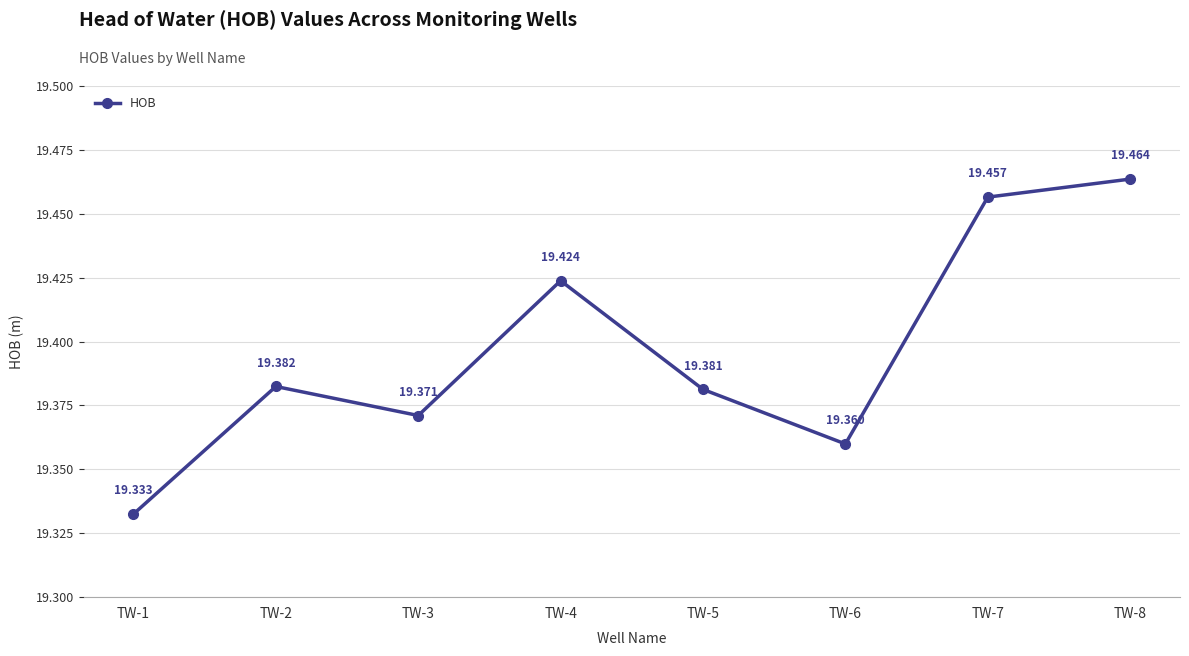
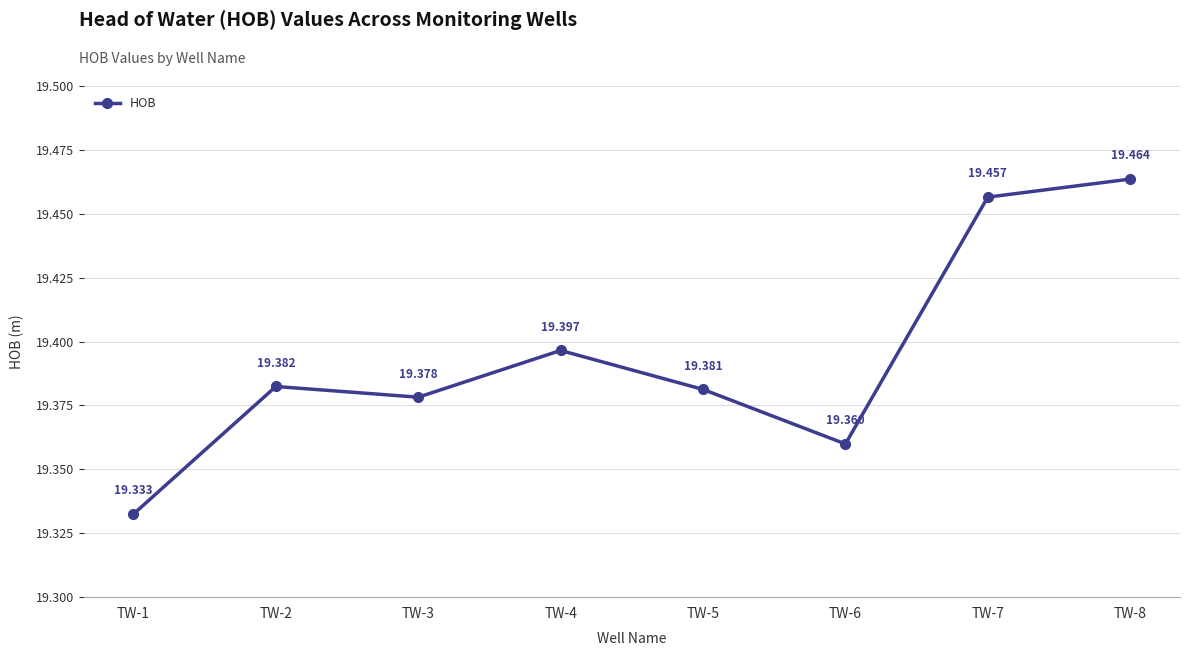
  {
    "TW-1": 19.333,
    "TW-2": 19.382,
-   "TW-3": 19.371,
-   "TW-4": 19.424,
+   "TW-3": 19.378,
+   "TW-4": 19.397,
    "TW-5": 19.381,
    "TW-6": 19.360,
    "TW-7": 19.457,
    "TW-8": 19.464
  }
